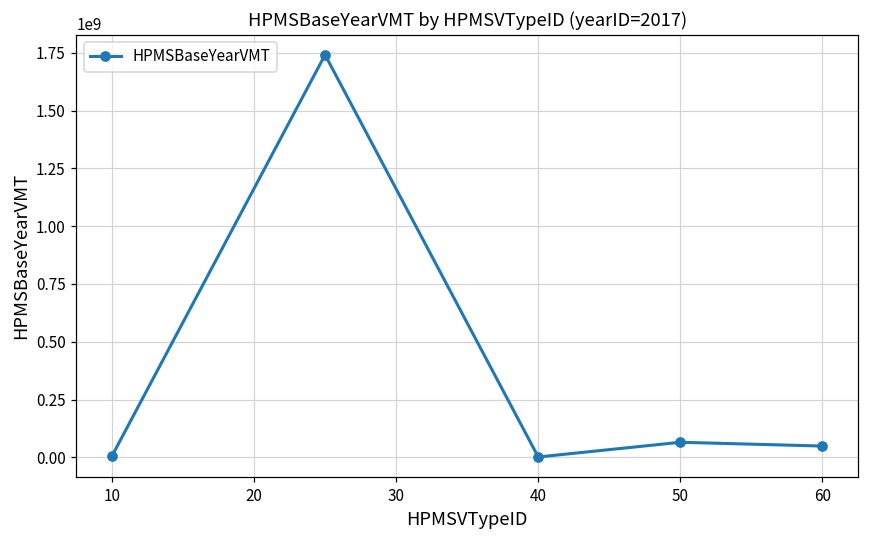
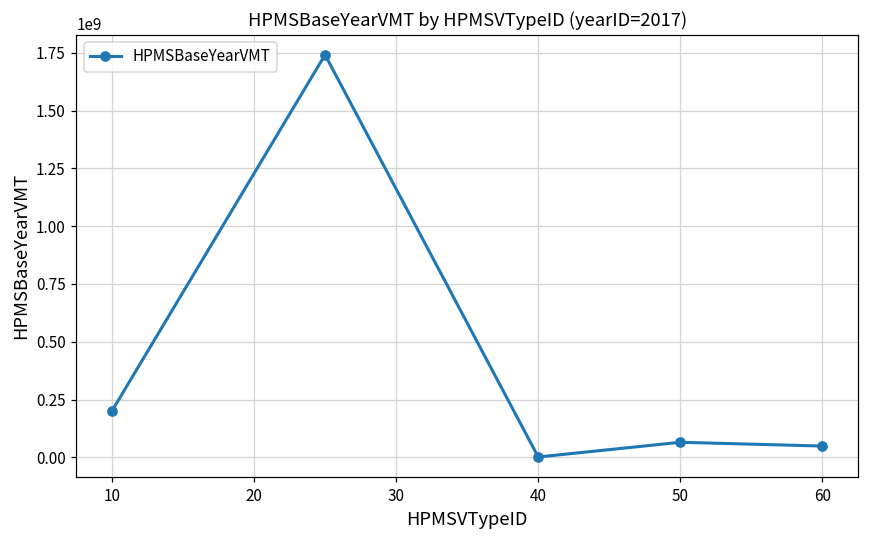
  {
-   "10": 10000000,
+   "10": 200000000,
    "40": 0,
    "50": 70000000,
    "60": 50000000
  }
